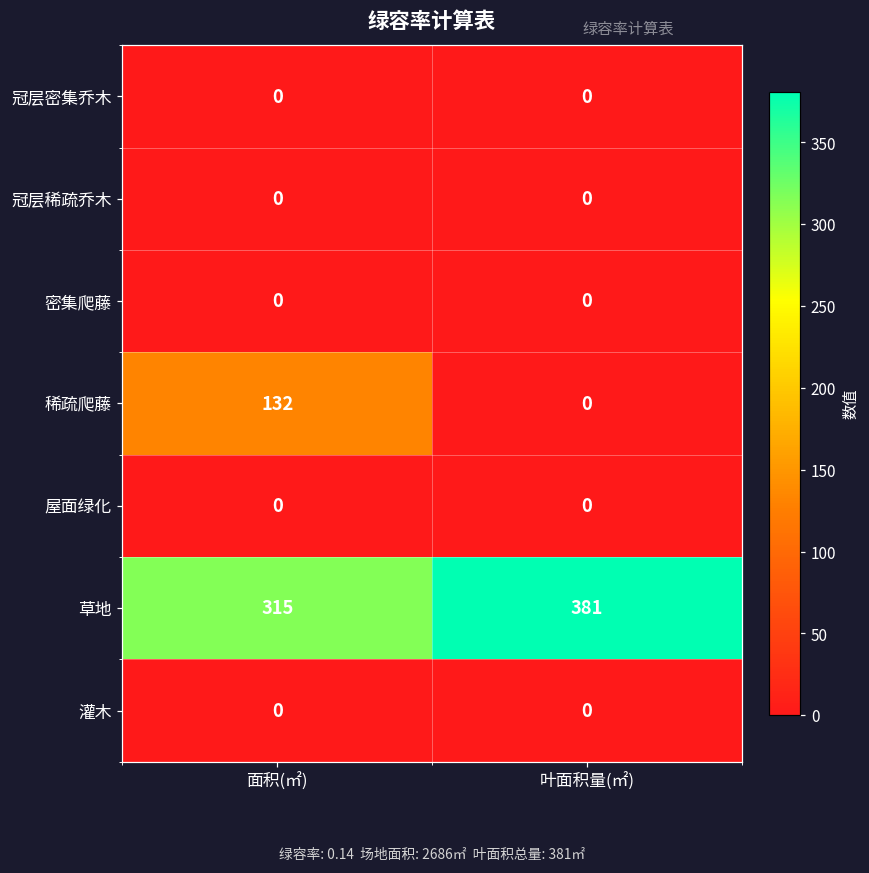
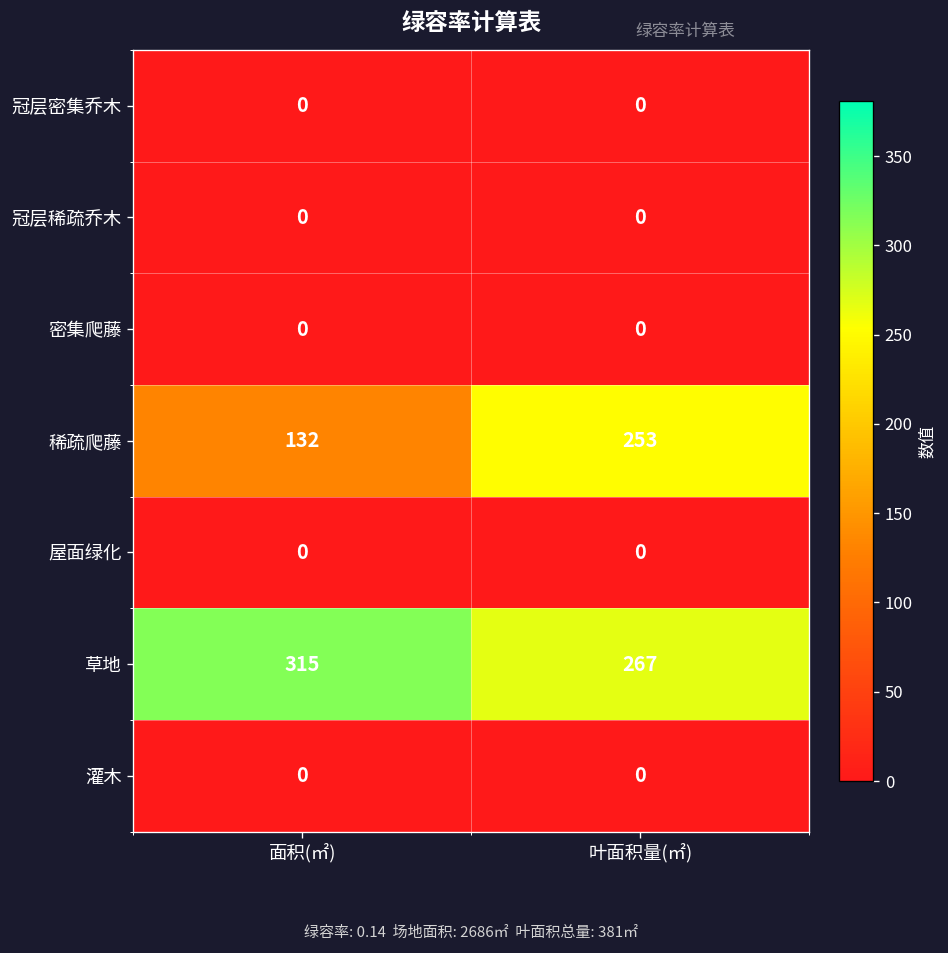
  {
    "冠层密集乔木": {
      "面积(㎡)": 0,
      "叶面积量(㎡)": 0
    },
    "冠层稀疏乔木": {
      "面积(㎡)": 0,
      "叶面积量(㎡)": 0
    },
    "密集爬藤": {
      "面积(㎡)": 0,
      "叶面积量(㎡)": 0
    },
    "稀疏爬藤": {
      "面积(㎡)": 132,
-     "叶面积量(㎡)": 0
+     "叶面积量(㎡)": 253
    },
    "屋面绿化": {
      "面积(㎡)": 0,
      "叶面积量(㎡)": 0
    },
    "草地": {
      "面积(㎡)": 315,
-     "叶面积量(㎡)": 381
+     "叶面积量(㎡)": 267
    },
    "灌木": {
      "面积(㎡)": 0,
      "叶面积量(㎡)": 0
    }
  }
